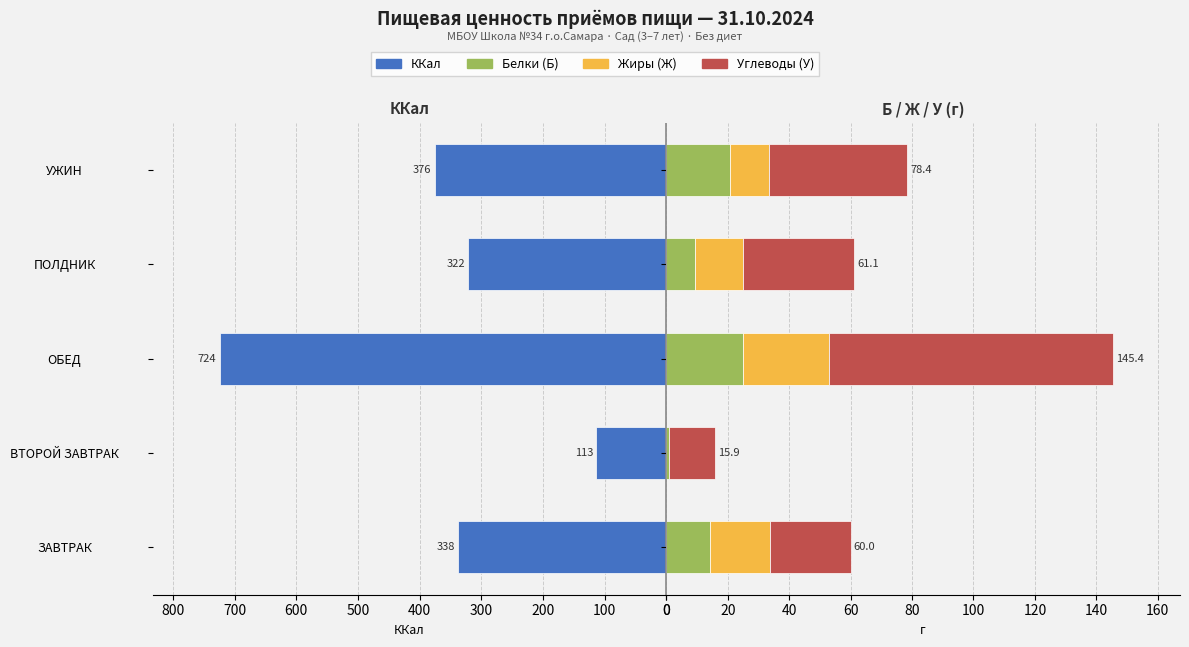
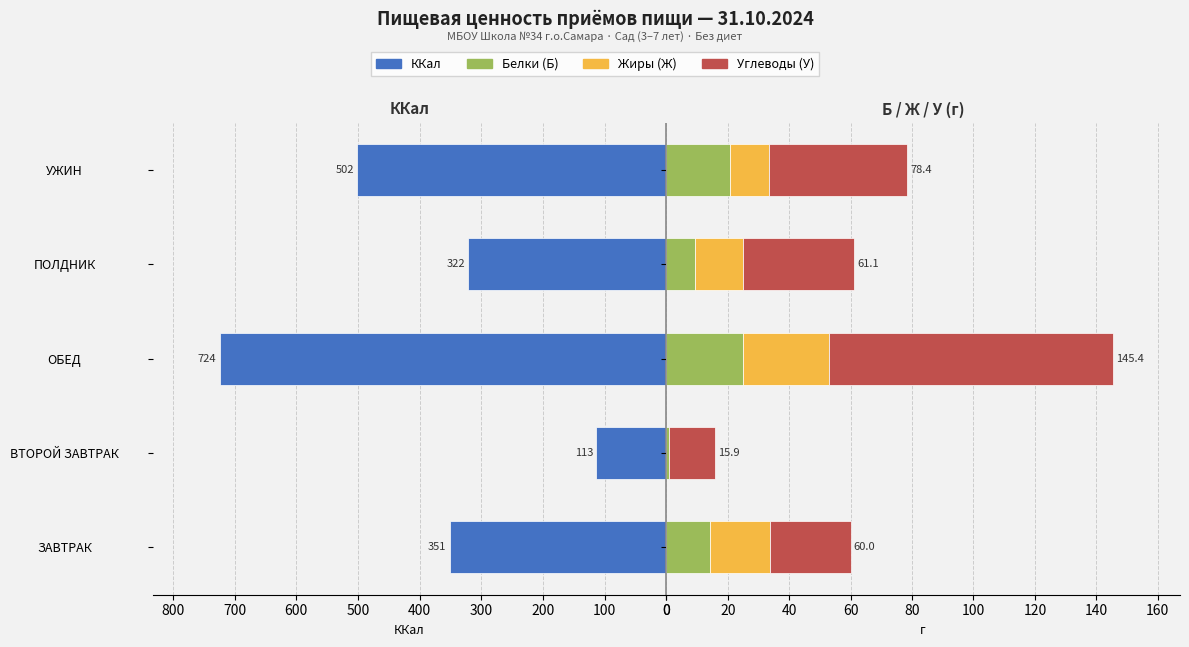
  {
    "ККал": {
-     "УЖИН": 376,
+     "УЖИН": 502,
      "ПОЛДНИК": 322,
      "ОБЕД": 724,
      "ВТОРОЙ ЗАВТРАК": 113,
-     "ЗАВТРАК": 338
+     "ЗАВТРАК": 351
    }
  }
